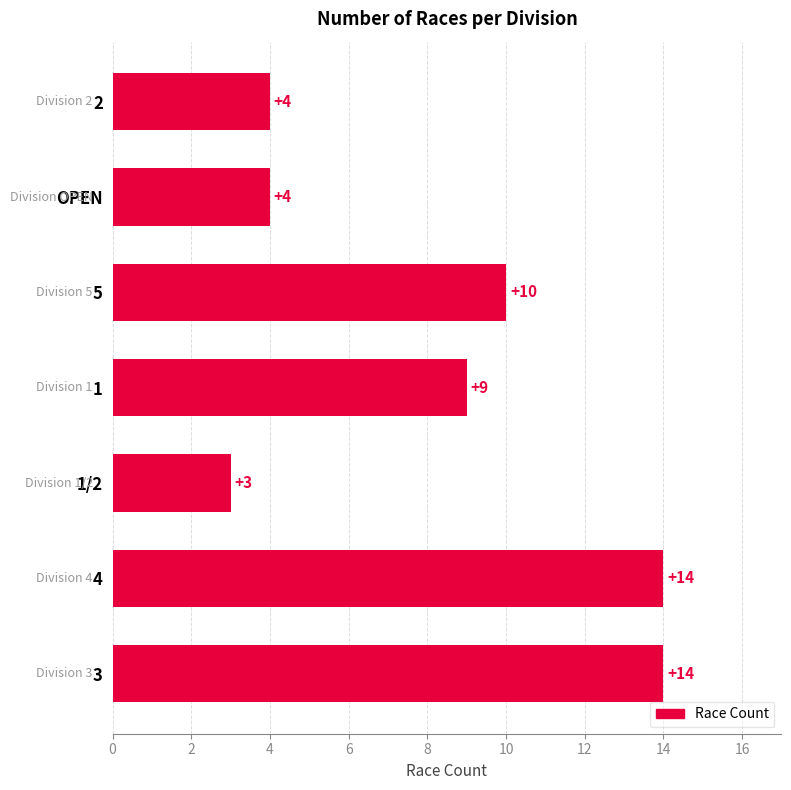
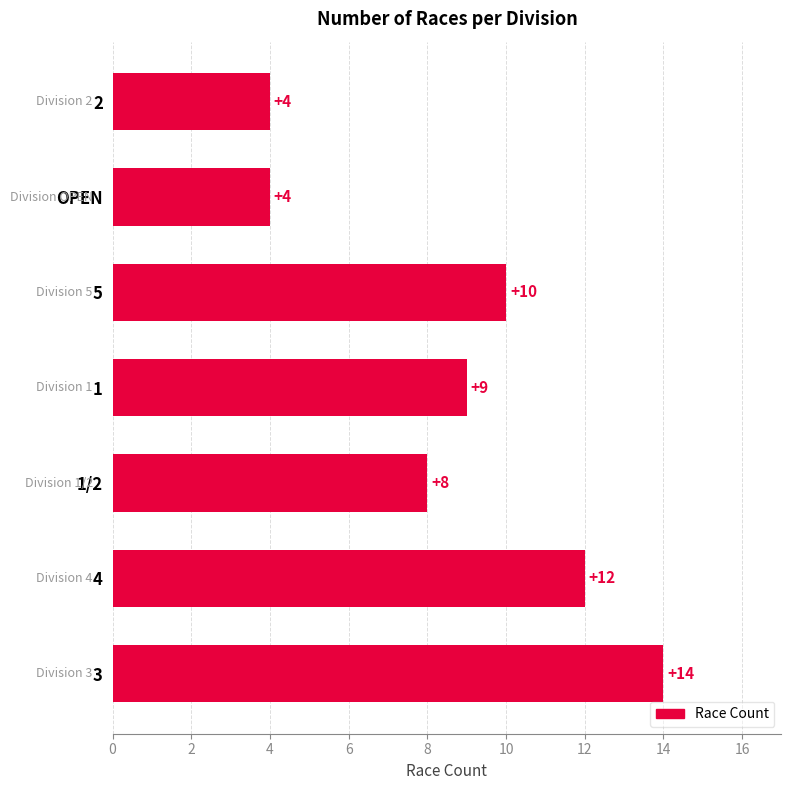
  {
    "2": "+4",
    "OPEN": "+4",
    "5": "+10",
    "1": "+9",
-   "1/2": "+3",
-   "4": "+14",
+   "1/2": "+8",
+   "4": "+12",
    "3": "+14"
  }
